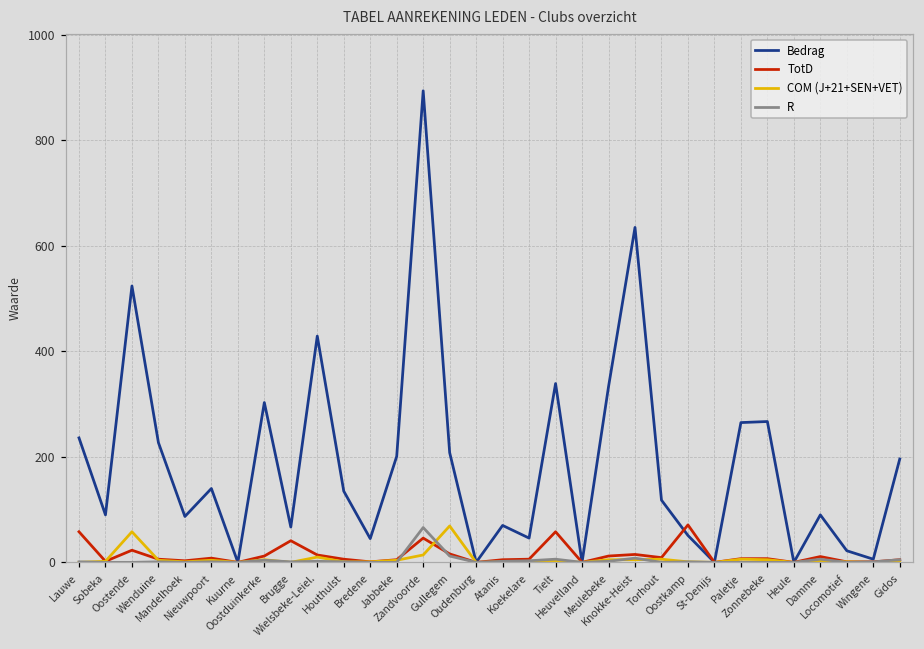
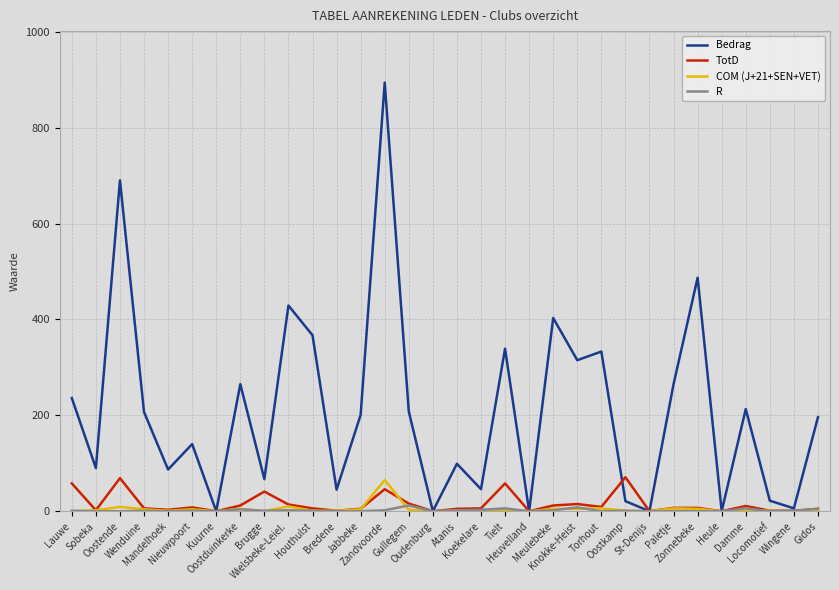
  {
    "Bedrag": {
      "Lauwe": 240,
      "Sobeka": 90,
-     "Oostende": 520,
-     "Wenduine": 230,
+     "Oostende": 690,
+     "Wenduine": 210,
      "Mandelhoek": 90,
      "Nieuwpoort": 140,
-     "Oostduinkerke": 300,
+     "Oostduinkerke": 270,
      "Brugge": 70,
      "Wielsbeke-Leiel.": 430,
-     "Houthulst": 140,
+     "Houthulst": 370,
      "Bredene": 50,
      "Jabbeke": 200,
      "Zandvoorde": 890,
      "Gullegem": 210,
-     "Atanis": 70,
+     "Atanis": 100,
      "Koekelare": 50,
      "Tielt": 340,
-     "Meulebeke": 330,
-     "Knokke-Heist": 640,
-     "Torhout": 120,
-     "Oostkamp": 50,
+     "Meulebeke": 400,
+     "Knokke-Heist": 320,
+     "Torhout": 330,
+     "Oostkamp": 20,
      "Paletje": 270,
-     "Zonnebeke": 270,
-     "Damme": 90,
+     "Zonnebeke": 490,
+     "Damme": 210,
      "Locomotief": 20,
      "Gidos": 200
    },
    "TotD": {
      "Lauwe": 60,
-     "Oostende": 20,
+     "Oostende": 70,
      "Oostduinkerke": 10,
      "Brugge": 40,
      "Zandvoorde": 50,
      "Tielt": 60,
      "Meulebeke": 10,
      "Knokke-Heist": 20,
      "Oostkamp": 70
    },
    "COM (J+21+SEN+VET)": {
-     "Oostende": 60,
-     "Zandvoorde": 10,
-     "Gullegem": 70
+     "Oostende": 10,
+     "Zandvoorde": 70,
+     "Gullegem": 0
    },
    "R": {
      "Oostende": 0,
      "Wielsbeke-Leiel.": 0,
-     "Zandvoorde": 70,
+     "Zandvoorde": 0,
      "Torhout": 0,
      "Paletje": 0
    }
  }
